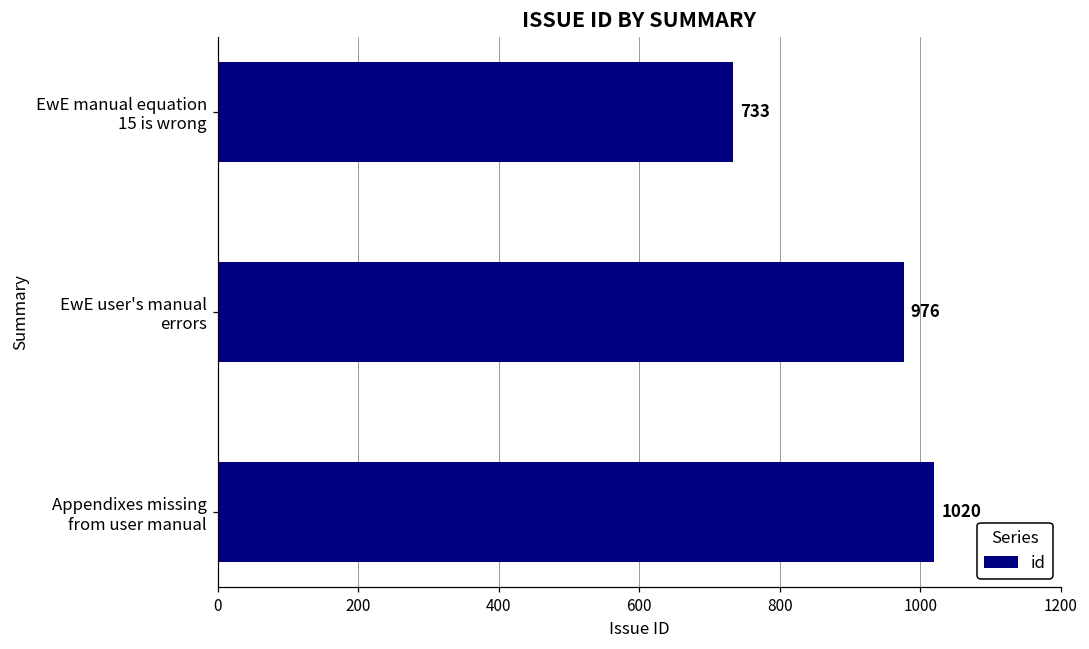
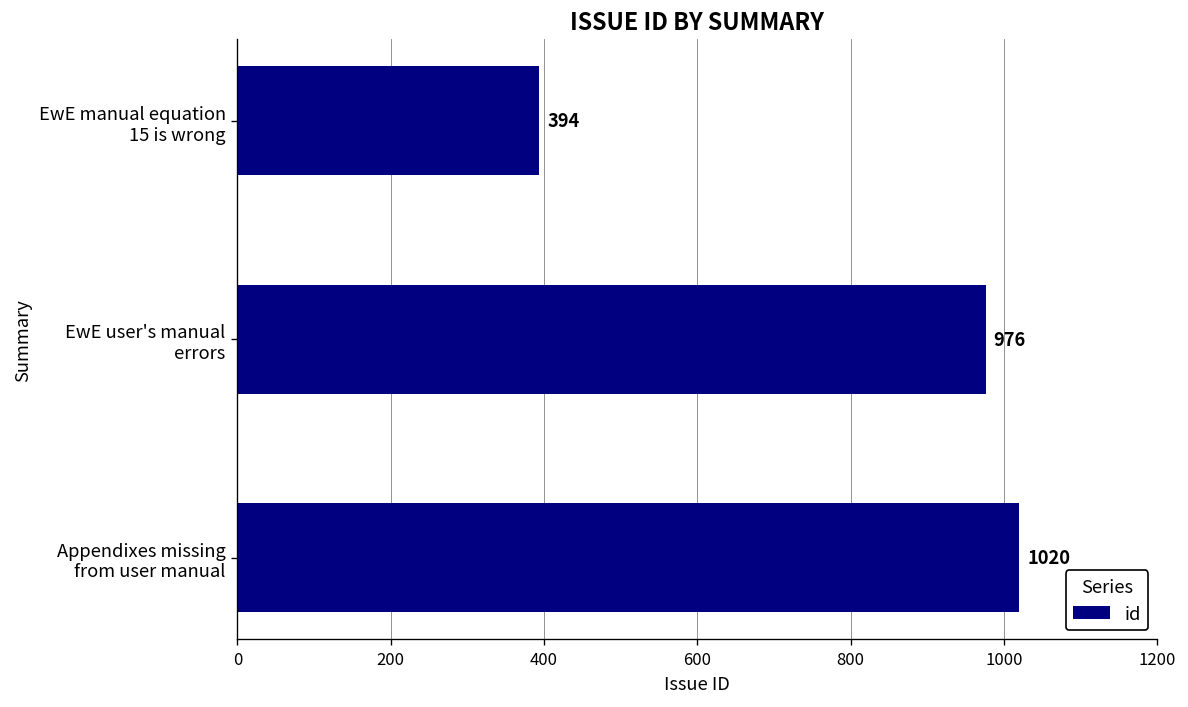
  {
-   "EwE manual equation 15 is wrong": 733,
+   "EwE manual equation 15 is wrong": 394,
    "EwE user's manual errors": 976
  }
